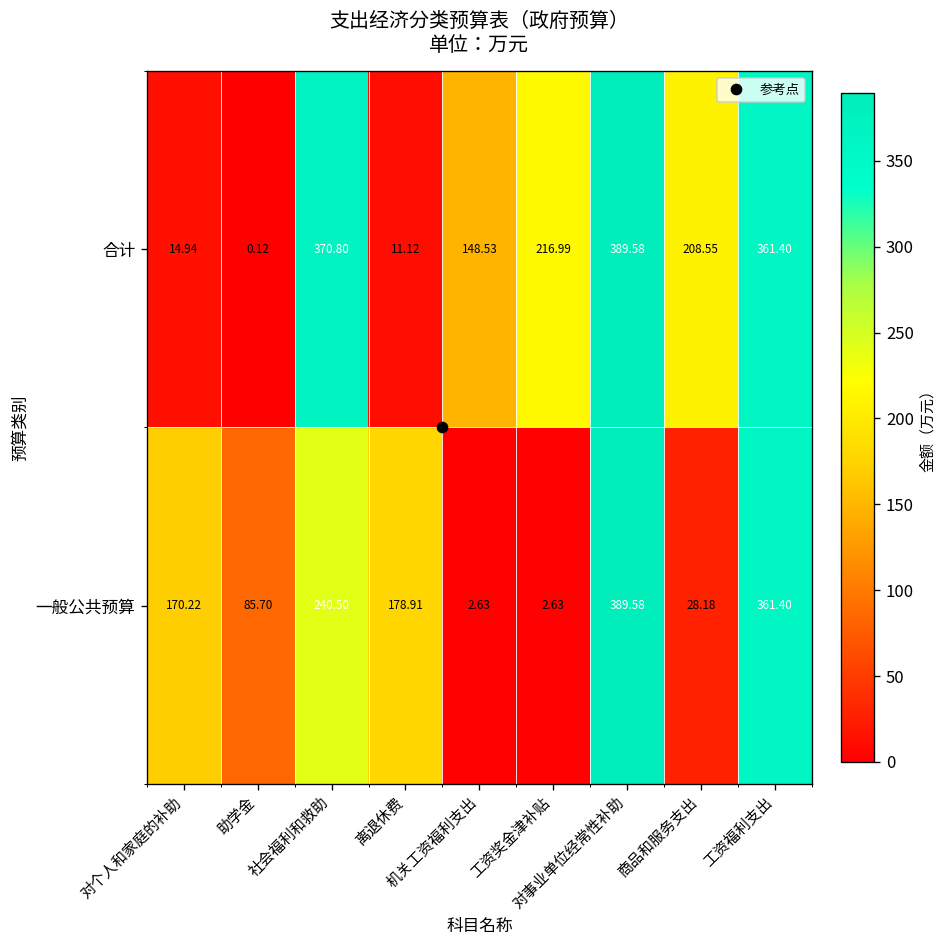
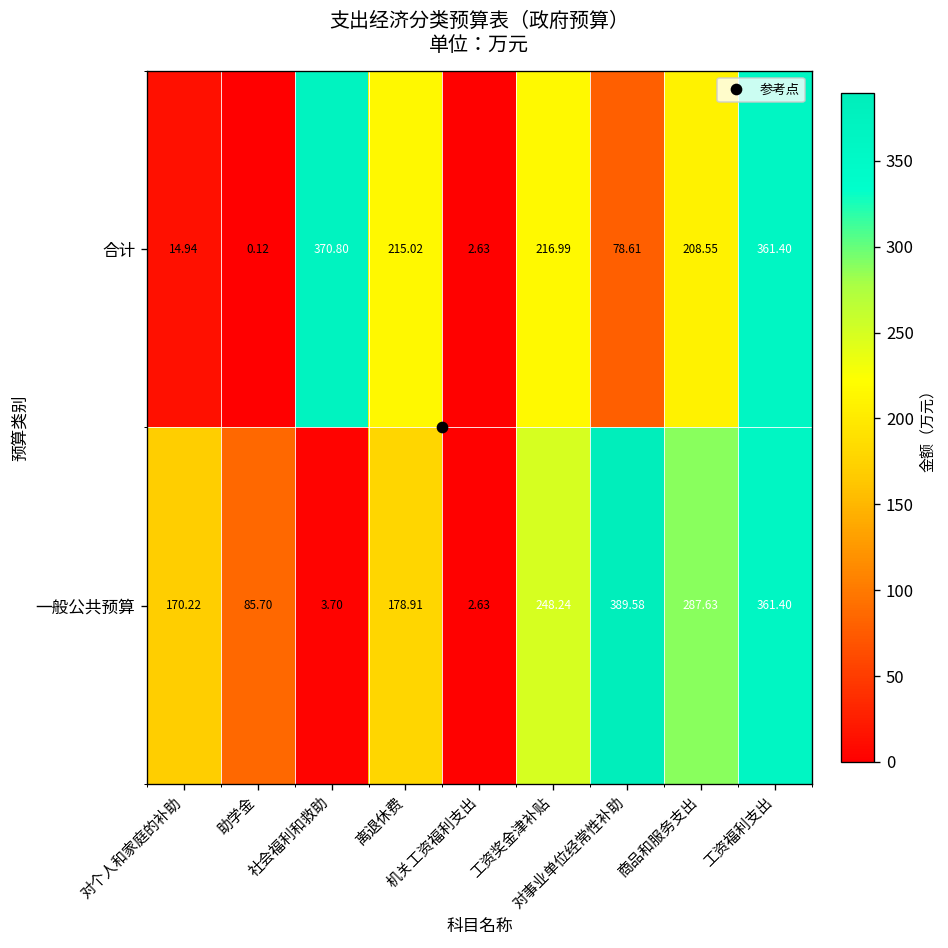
  {
    "合计": {
      "对个人和家庭的补助": 14.94,
      "助学金": 0.12,
      "社会福利和救助": 370.80,
-     "离退休费": 11.12,
-     "机关工资福利支出": 148.53,
+     "离退休费": 215.02,
+     "机关工资福利支出": 2.63,
      "工资奖金津补贴": 216.99,
-     "对事业单位经常性补助": 389.58,
+     "对事业单位经常性补助": 78.61,
      "商品和服务支出": 208.55,
      "工资福利支出": 361.40
    },
    "一般公共预算": {
      "对个人和家庭的补助": 170.22,
      "助学金": 85.70,
-     "社会福利和救助": 240.50,
+     "社会福利和救助": 3.70,
      "离退休费": 178.91,
      "机关工资福利支出": 2.63,
-     "工资奖金津补贴": 2.63,
+     "工资奖金津补贴": 248.24,
      "对事业单位经常性补助": 389.58,
-     "商品和服务支出": 28.18,
+     "商品和服务支出": 287.63,
      "工资福利支出": 361.40
    }
  }
